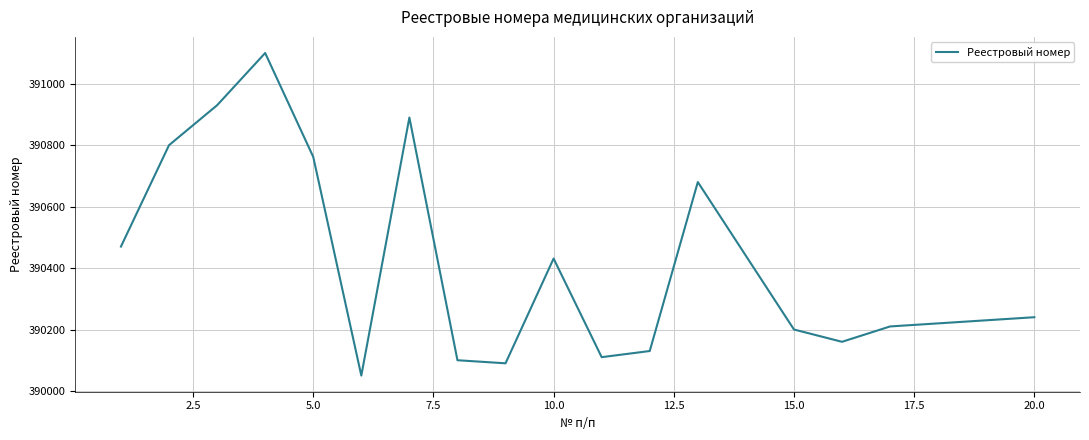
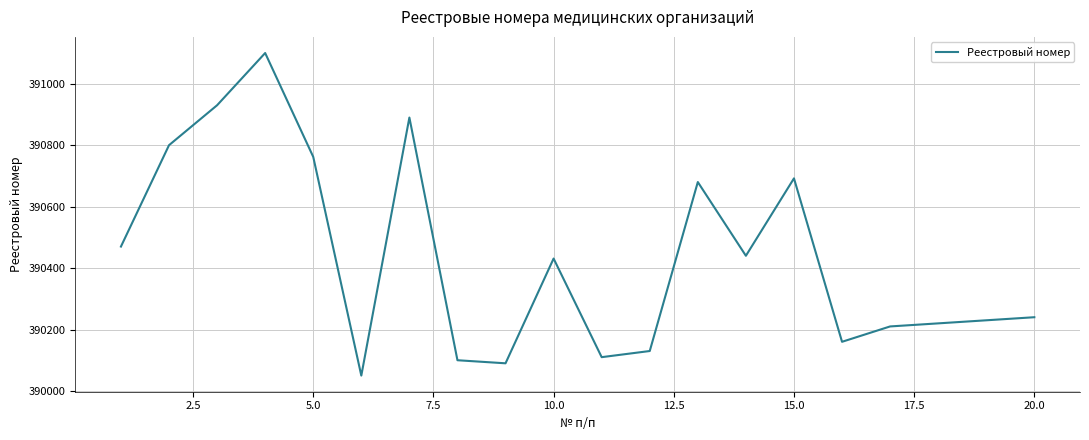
  {
    "5.0": 390760,
    "10.0": 390430,
-   "15.0": 390200,
+   "15.0": 390690,
    "20.0": 390240
  }
